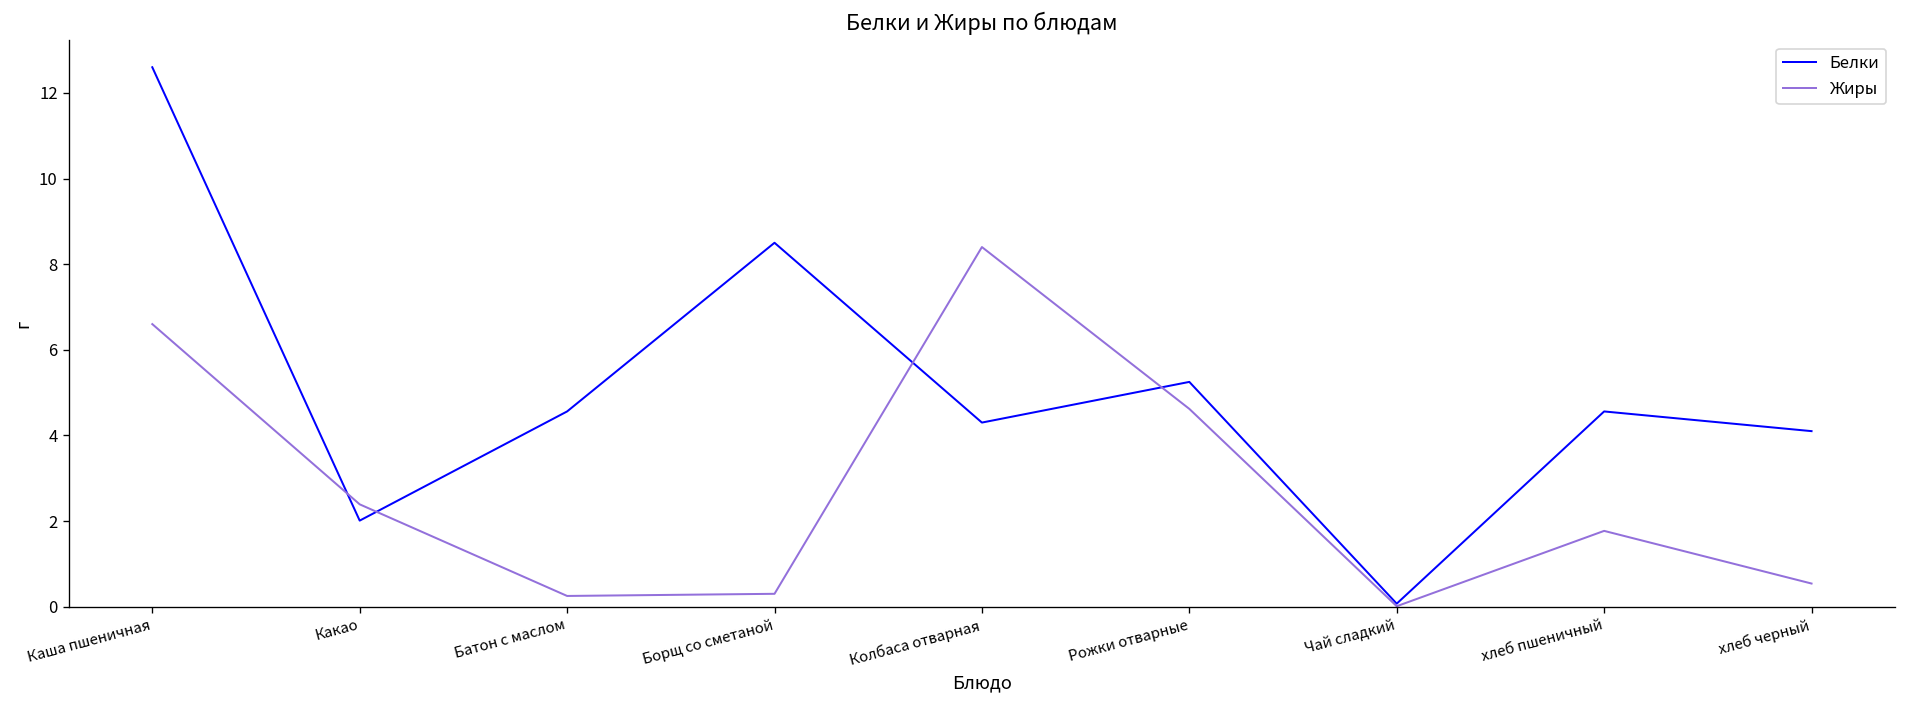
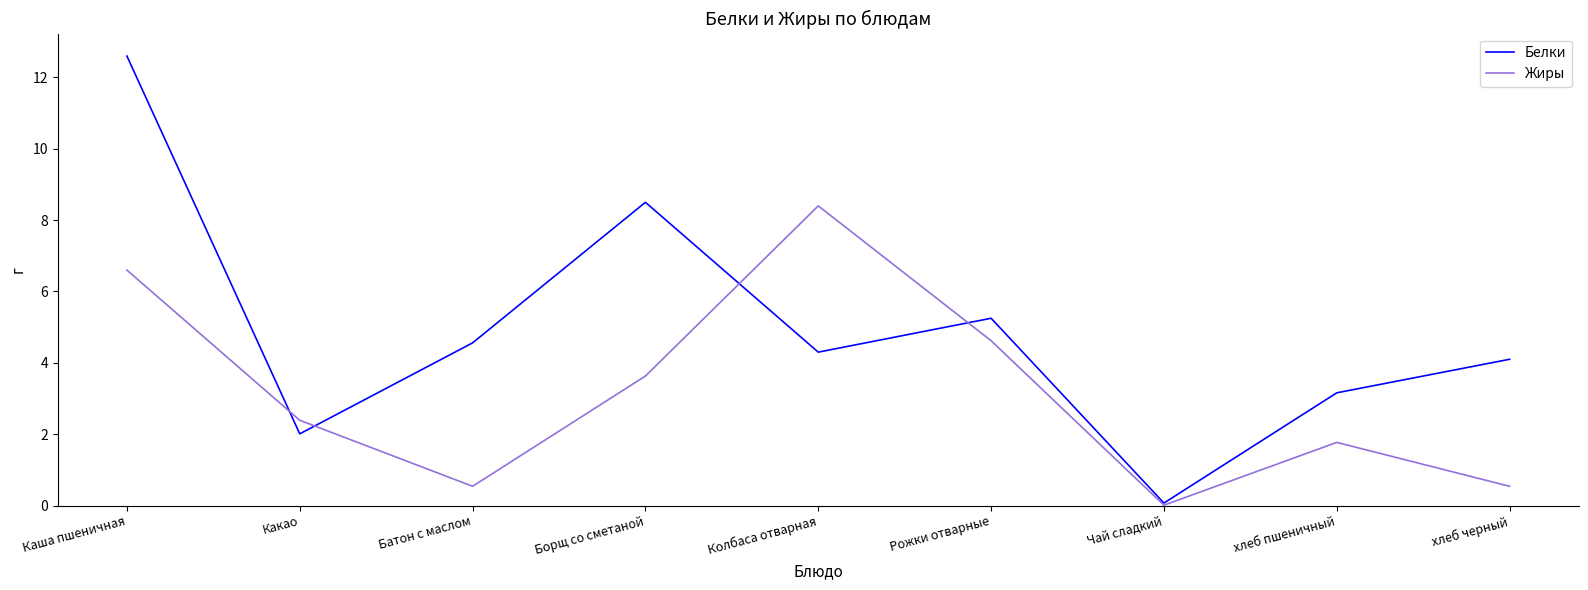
  {
    "Белки": {
      "Каша пшеничная": 12.6,
      "Какао": 2.0,
      "Батон с маслом": 4.6,
      "Борщ со сметаной": 8.5,
      "Колбаса отварная": 4.3,
      "Рожки отварные": 5.3,
-     "хлеб пшеничный": 4.6,
+     "хлеб пшеничный": 3.2,
      "хлеб черный": 4.1
    },
    "Жиры": {
      "Каша пшеничная": 6.6,
      "Какао": 2.4,
-     "Батон с маслом": 0.3,
-     "Борщ со сметаной": 0.3,
+     "Батон с маслом": 0.5,
+     "Борщ со сметаной": 3.6,
      "Колбаса отварная": 8.4,
      "Рожки отварные": 4.6,
      "хлеб пшеничный": 1.8,
      "хлеб черный": 0.5
    }
  }
